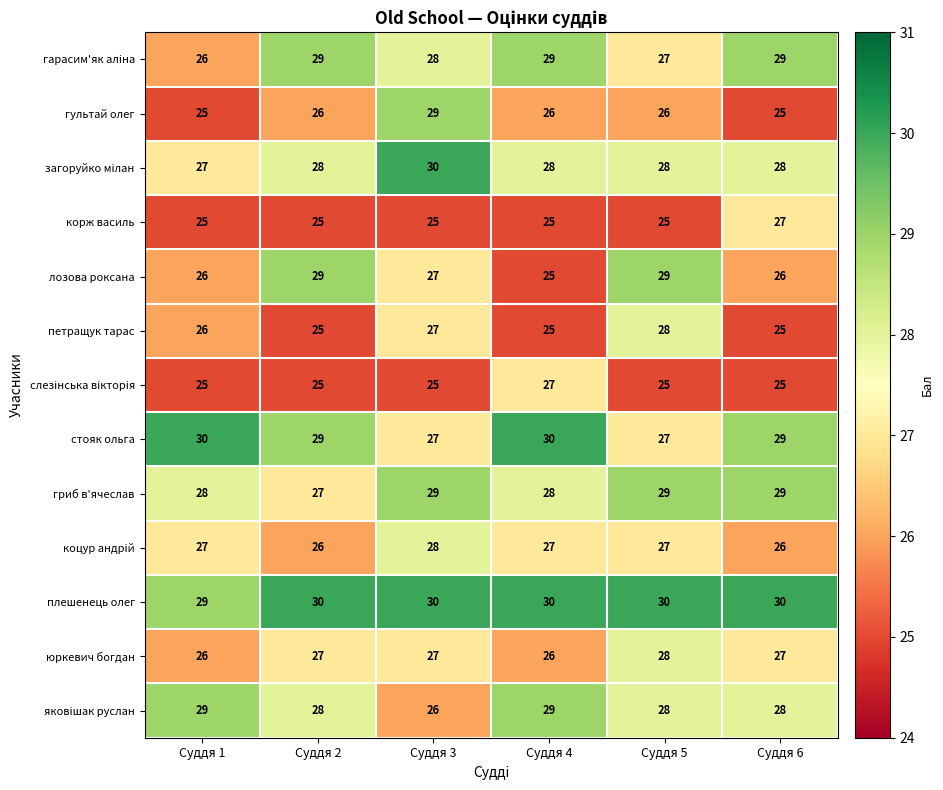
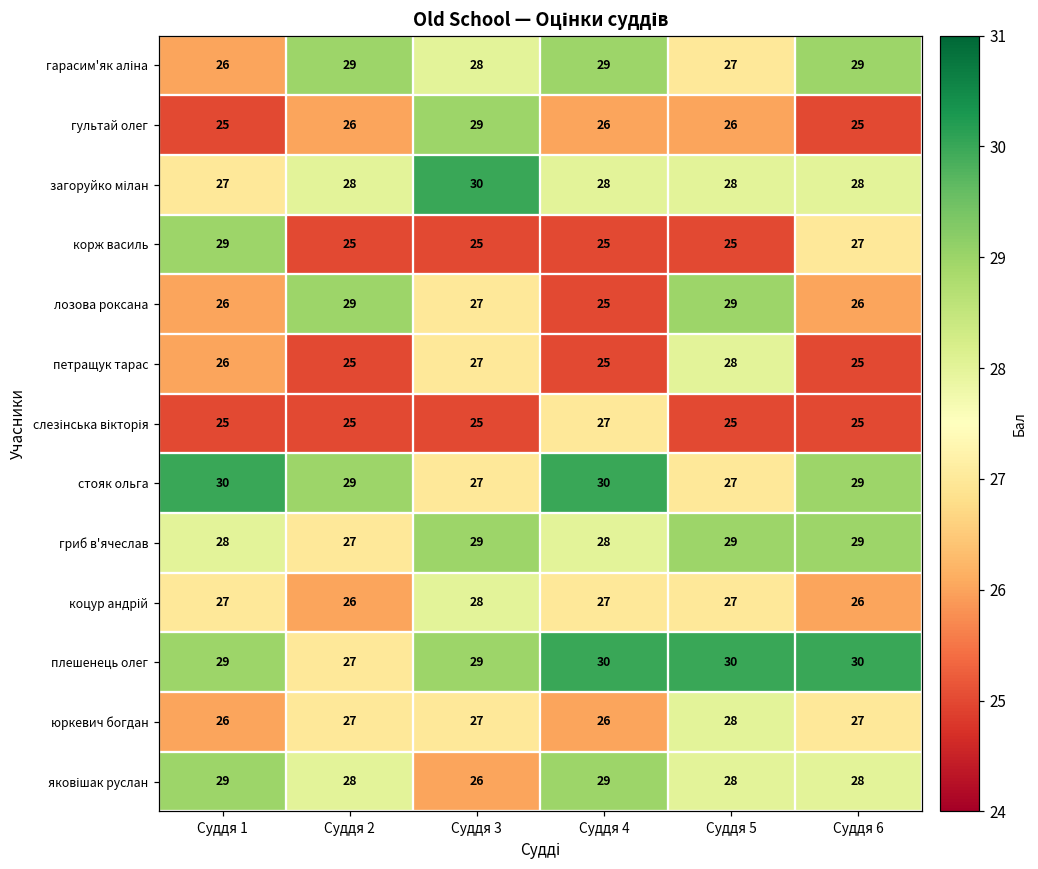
  {
    "гарасим'як аліна": {
      "Суддя 1": 26,
      "Суддя 2": 29,
      "Суддя 3": 28,
      "Суддя 4": 29,
      "Суддя 5": 27,
      "Суддя 6": 29
    },
    "гультай олег": {
      "Суддя 1": 25,
      "Суддя 2": 26,
      "Суддя 3": 29,
      "Суддя 4": 26,
      "Суддя 5": 26,
      "Суддя 6": 25
    },
    "загоруйко мілан": {
      "Суддя 1": 27,
      "Суддя 2": 28,
      "Суддя 3": 30,
      "Суддя 4": 28,
      "Суддя 5": 28,
      "Суддя 6": 28
    },
    "корж василь": {
-     "Суддя 1": 25,
+     "Суддя 1": 29,
      "Суддя 2": 25,
      "Суддя 3": 25,
      "Суддя 4": 25,
      "Суддя 5": 25,
      "Суддя 6": 27
    },
    "лозова роксана": {
      "Суддя 1": 26,
      "Суддя 2": 29,
      "Суддя 3": 27,
      "Суддя 4": 25,
      "Суддя 5": 29,
      "Суддя 6": 26
    },
    "петращук тарас": {
      "Суддя 1": 26,
      "Суддя 2": 25,
      "Суддя 3": 27,
      "Суддя 4": 25,
      "Суддя 5": 28,
      "Суддя 6": 25
    },
    "слезінська вікторія": {
      "Суддя 1": 25,
      "Суддя 2": 25,
      "Суддя 3": 25,
      "Суддя 4": 27,
      "Суддя 5": 25,
      "Суддя 6": 25
    },
    "стояк ольга": {
      "Суддя 1": 30,
      "Суддя 2": 29,
      "Суддя 3": 27,
      "Суддя 4": 30,
      "Суддя 5": 27,
      "Суддя 6": 29
    },
    "гриб в'ячеслав": {
      "Суддя 1": 28,
      "Суддя 2": 27,
      "Суддя 3": 29,
      "Суддя 4": 28,
      "Суддя 5": 29,
      "Суддя 6": 29
    },
    "коцур андрій": {
      "Суддя 1": 27,
      "Суддя 2": 26,
      "Суддя 3": 28,
      "Суддя 4": 27,
      "Суддя 5": 27,
      "Суддя 6": 26
    },
    "плешенець олег": {
      "Суддя 1": 29,
-     "Суддя 2": 30,
-     "Суддя 3": 30,
+     "Суддя 2": 27,
+     "Суддя 3": 29,
      "Суддя 4": 30,
      "Суддя 5": 30,
      "Суддя 6": 30
    },
    "юркевич богдан": {
      "Суддя 1": 26,
      "Суддя 2": 27,
      "Суддя 3": 27,
      "Суддя 4": 26,
      "Суддя 5": 28,
      "Суддя 6": 27
    },
    "яковішак руслан": {
      "Суддя 1": 29,
      "Суддя 2": 28,
      "Суддя 3": 26,
      "Суддя 4": 29,
      "Суддя 5": 28,
      "Суддя 6": 28
    }
  }
